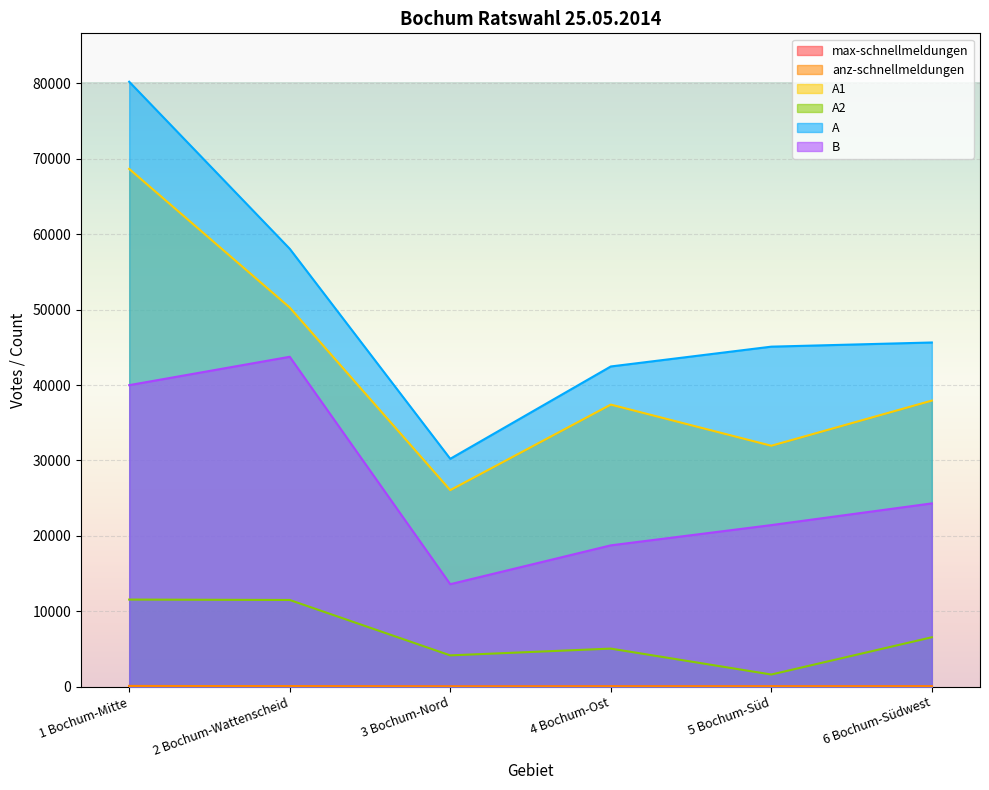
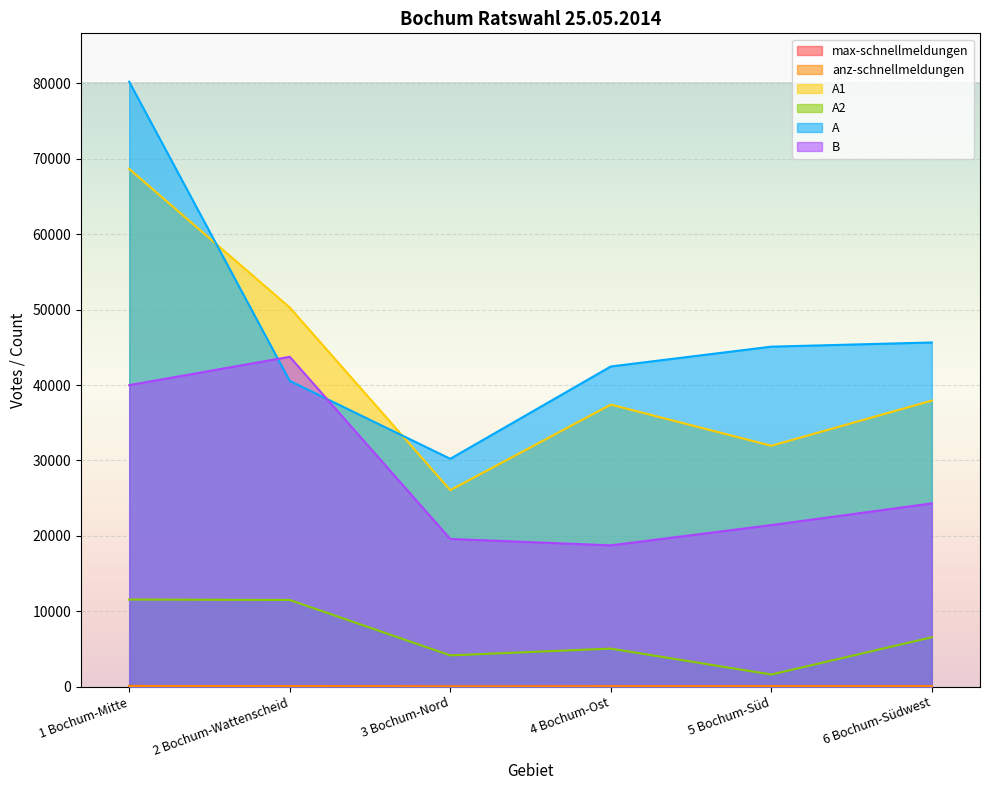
  {
    "A2": {
      "1 Bochum-Mitte": 12000,
      "2 Bochum-Wattenscheid": 12000,
      "3 Bochum-Nord": 4000,
      "4 Bochum-Ost": 5000,
      "5 Bochum-Süd": 2000,
      "6 Bochum-Südwest": 7000
    },
    "A": {
      "1 Bochum-Mitte": 80000,
-     "2 Bochum-Wattenscheid": 58000,
+     "2 Bochum-Wattenscheid": 41000,
      "3 Bochum-Nord": 30000,
      "4 Bochum-Ost": 42000,
      "5 Bochum-Süd": 45000,
      "6 Bochum-Südwest": 46000
    },
    "B": {
      "1 Bochum-Mitte": 40000,
      "2 Bochum-Wattenscheid": 44000,
-     "3 Bochum-Nord": 14000,
+     "3 Bochum-Nord": 20000,
      "4 Bochum-Ost": 19000,
      "5 Bochum-Süd": 21000,
      "6 Bochum-Südwest": 24000
    }
  }
